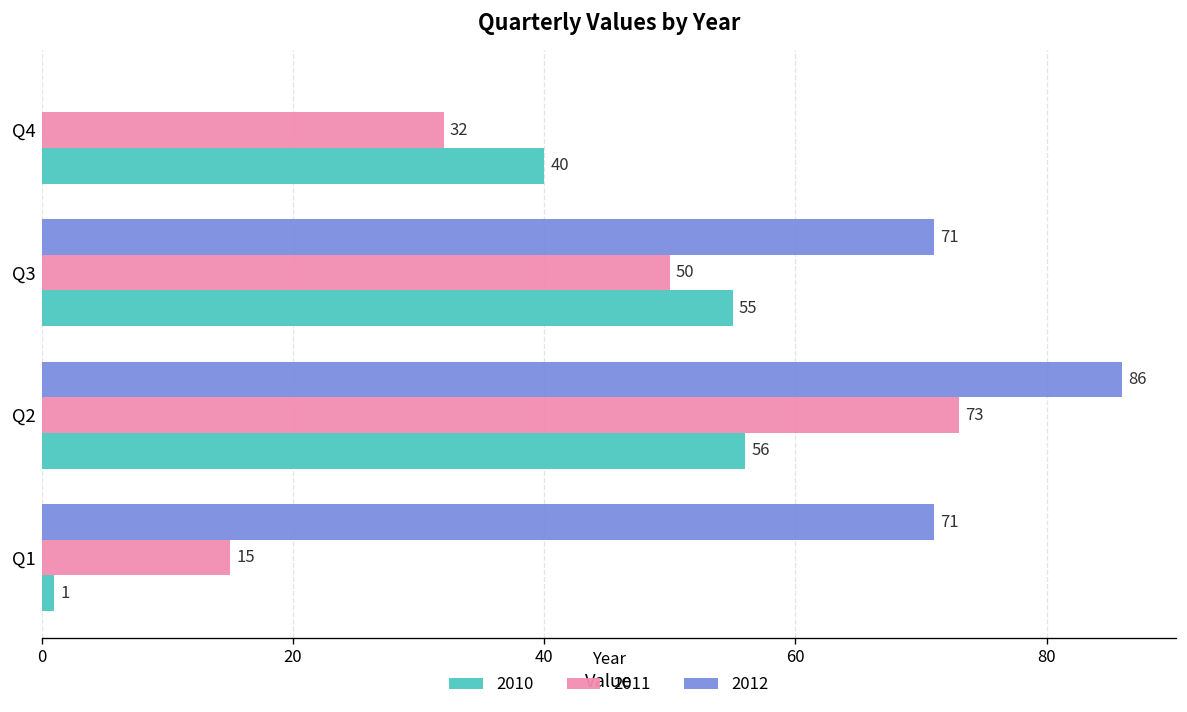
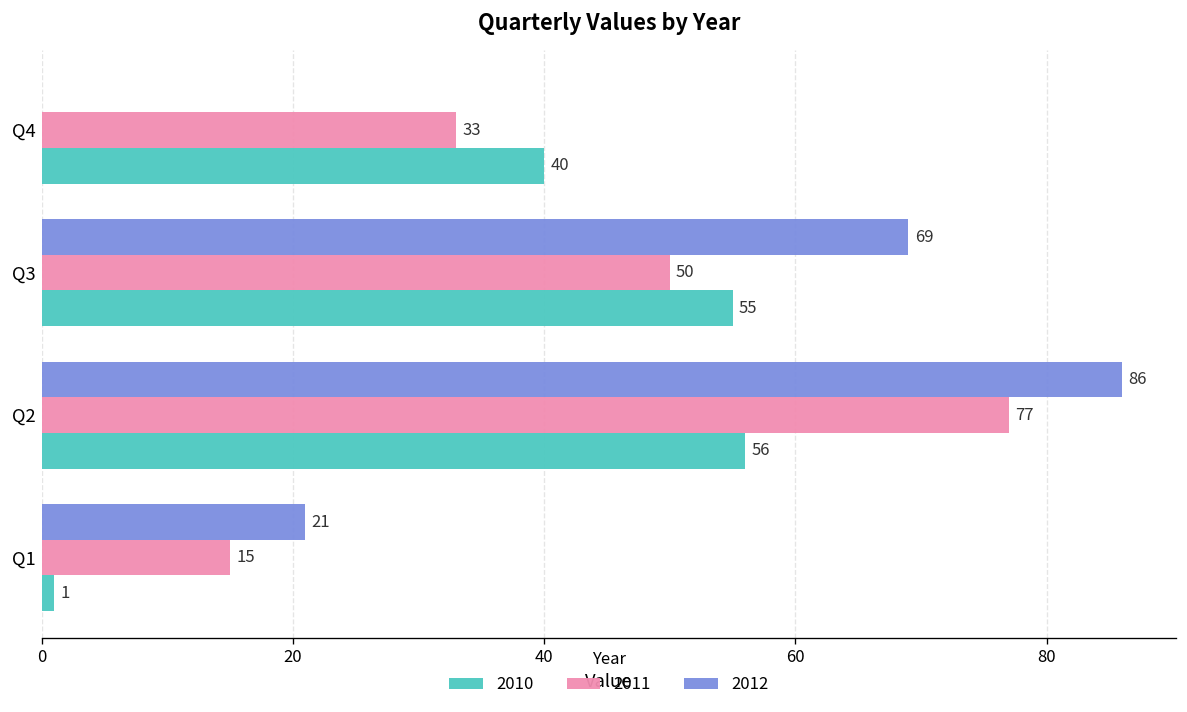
  {
    "2010": {
      "Q4": 40,
      "Q3": 55,
      "Q2": 56,
      "Q1": 1
    },
    "2011": {
-     "Q4": 32,
+     "Q4": 33,
      "Q3": 50,
-     "Q2": 73,
+     "Q2": 77,
      "Q1": 15
    },
    "2012": {
-     "Q3": 71,
+     "Q3": 69,
      "Q2": 86,
-     "Q1": 71
+     "Q1": 21
    }
  }
